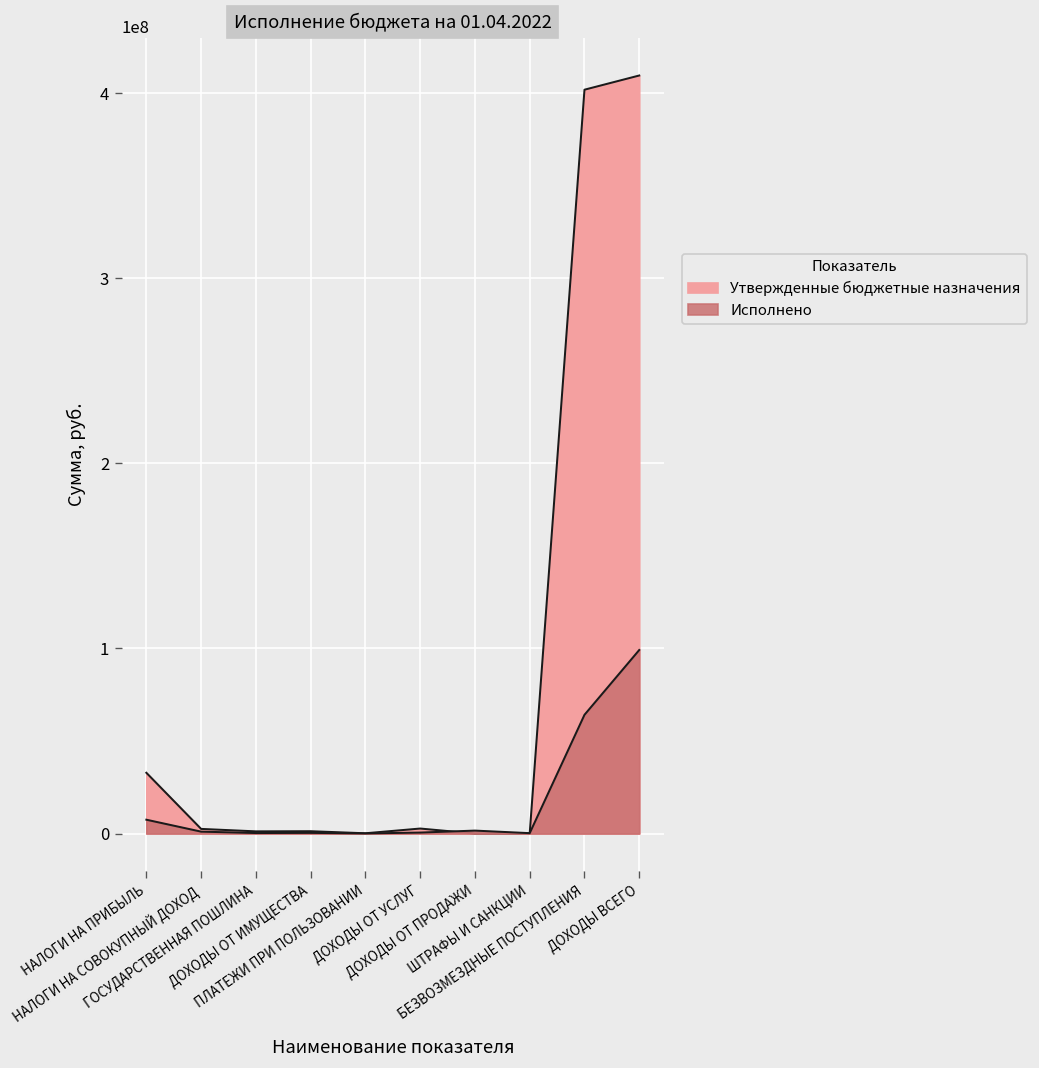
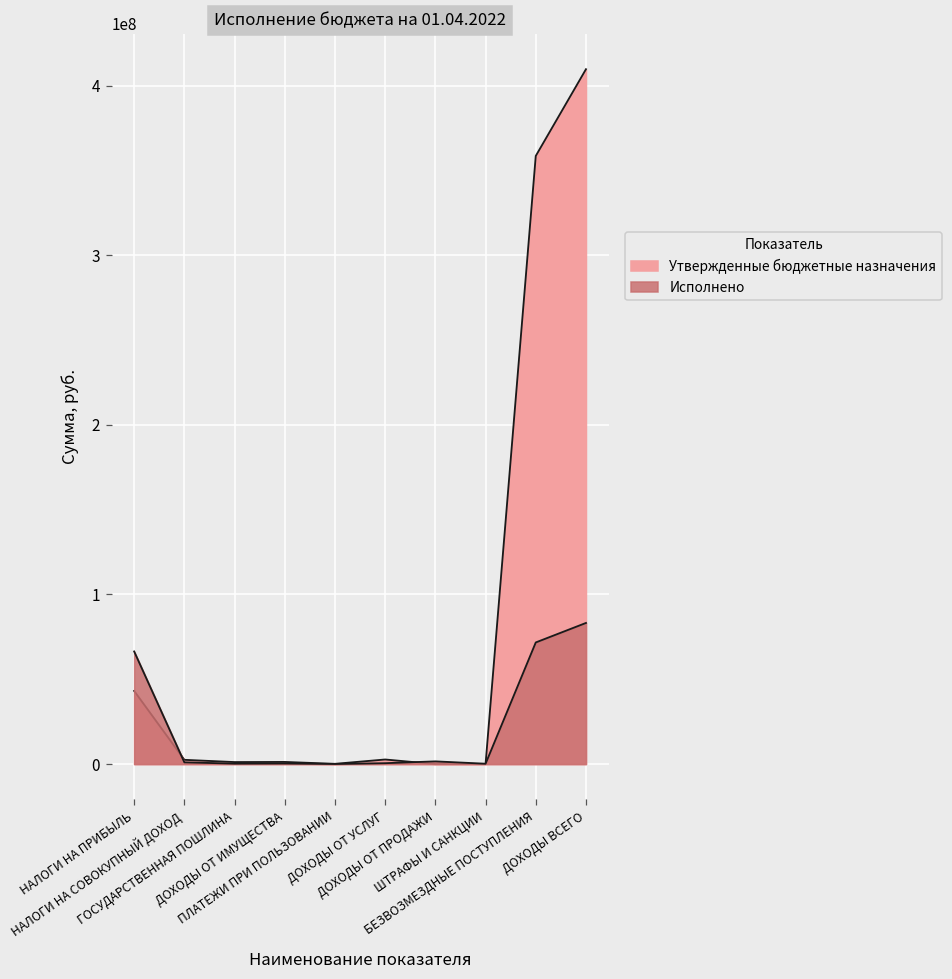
  {
    "Утвержденные бюджетные назначения": {
-     "НАЛОГИ НА ПРИБЫЛЬ": 33000000,
+     "НАЛОГИ НА ПРИБЫЛЬ": 43000000,
      "ДОХОДЫ ОТ УСЛУГ": 3000000,
-     "БЕЗВОЗМЕЗДНЫЕ ПОСТУПЛЕНИЯ": 402000000,
+     "БЕЗВОЗМЕЗДНЫЕ ПОСТУПЛЕНИЯ": 359000000,
      "ДОХОДЫ ВСЕГО": 410000000
    },
    "Исполнено": {
-     "НАЛОГИ НА ПРИБЫЛЬ": 7000000,
+     "НАЛОГИ НА ПРИБЫЛЬ": 66000000,
      "ДОХОДЫ ОТ УСЛУГ": 1000000,
-     "БЕЗВОЗМЕЗДНЫЕ ПОСТУПЛЕНИЯ": 64000000,
-     "ДОХОДЫ ВСЕГО": 99000000
+     "БЕЗВОЗМЕЗДНЫЕ ПОСТУПЛЕНИЯ": 72000000,
+     "ДОХОДЫ ВСЕГО": 83000000
    }
  }
